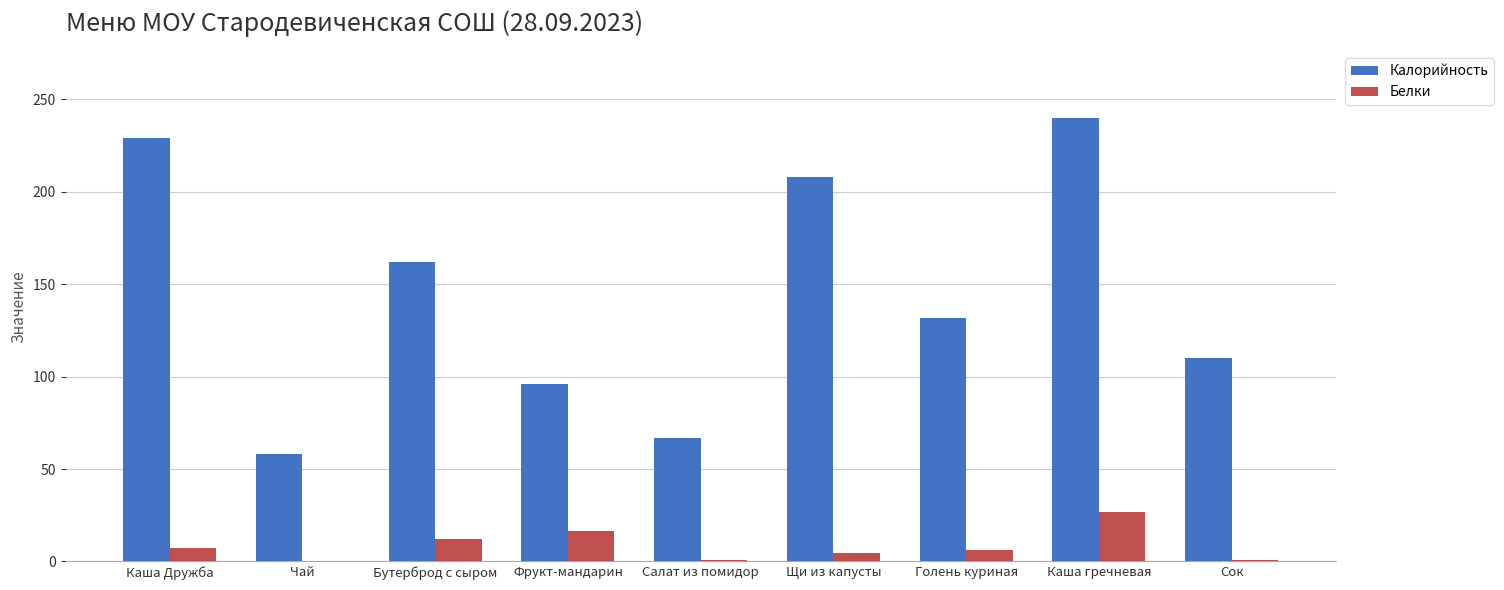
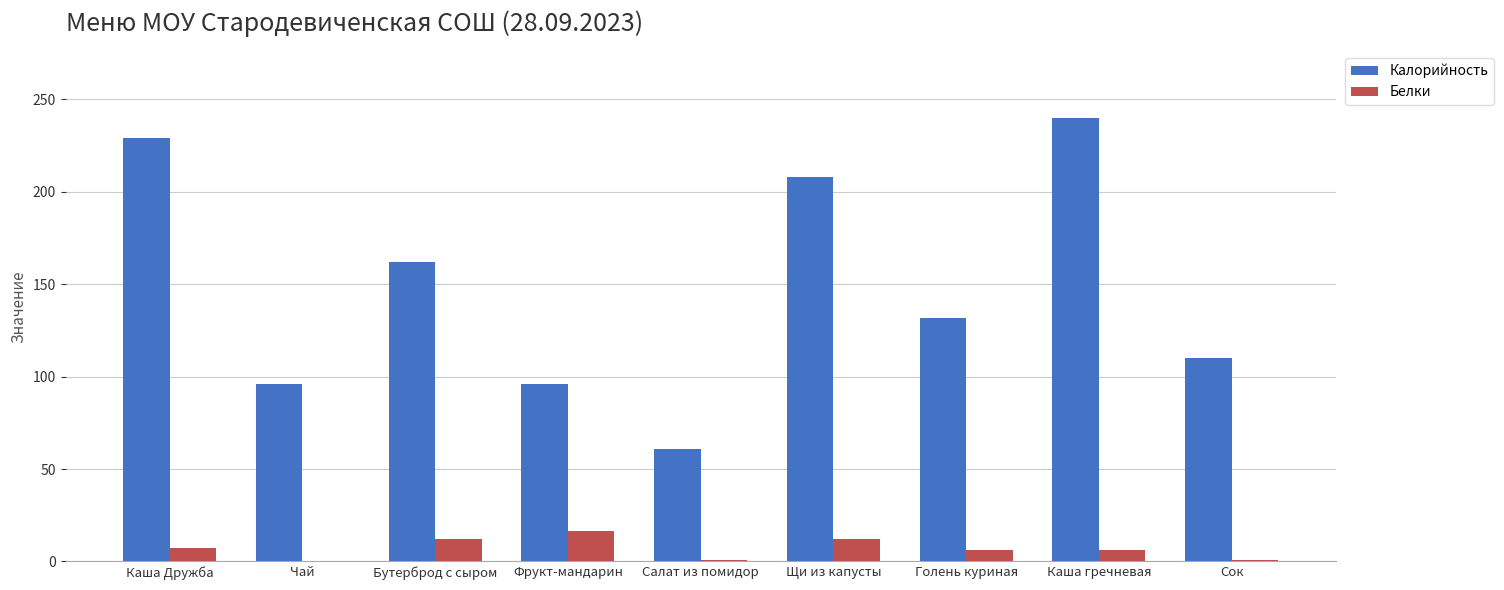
  {
    "Калорийность": {
      "Каша Дружба": 229,
-     "Чай": 58,
+     "Чай": 96,
      "Бутерброд с сыром": 162,
      "Фрукт-мандарин": 96,
-     "Салат из помидор": 67,
+     "Салат из помидор": 61,
      "Щи из капусты": 208,
      "Голень куриная": 132,
      "Каша гречневая": 240,
      "Сок": 110
    },
    "Белки": {
      "Каша Дружба": 7,
      "Бутерброд с сыром": 12,
      "Фрукт-мандарин": 17,
-     "Щи из капусты": 5,
+     "Щи из капусты": 12,
      "Голень куриная": 6,
-     "Каша гречневая": 27
+     "Каша гречневая": 6
    }
  }
